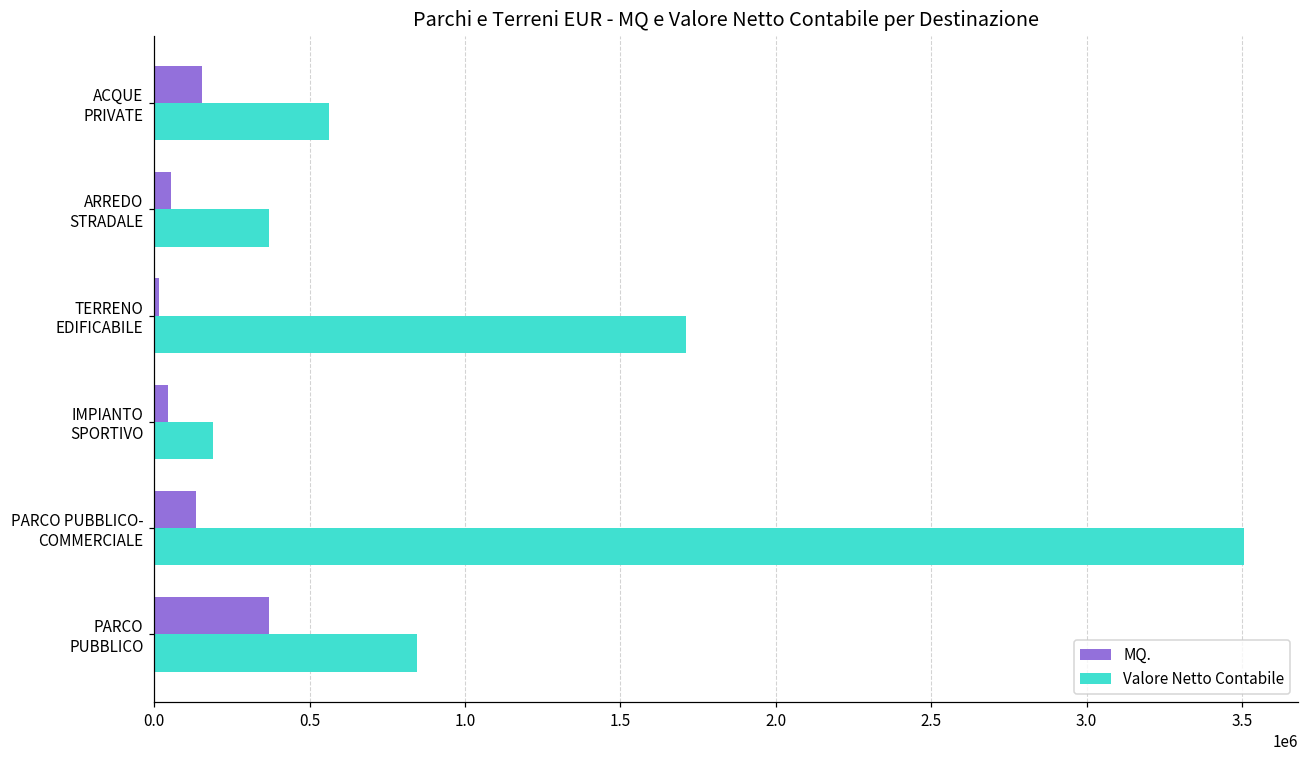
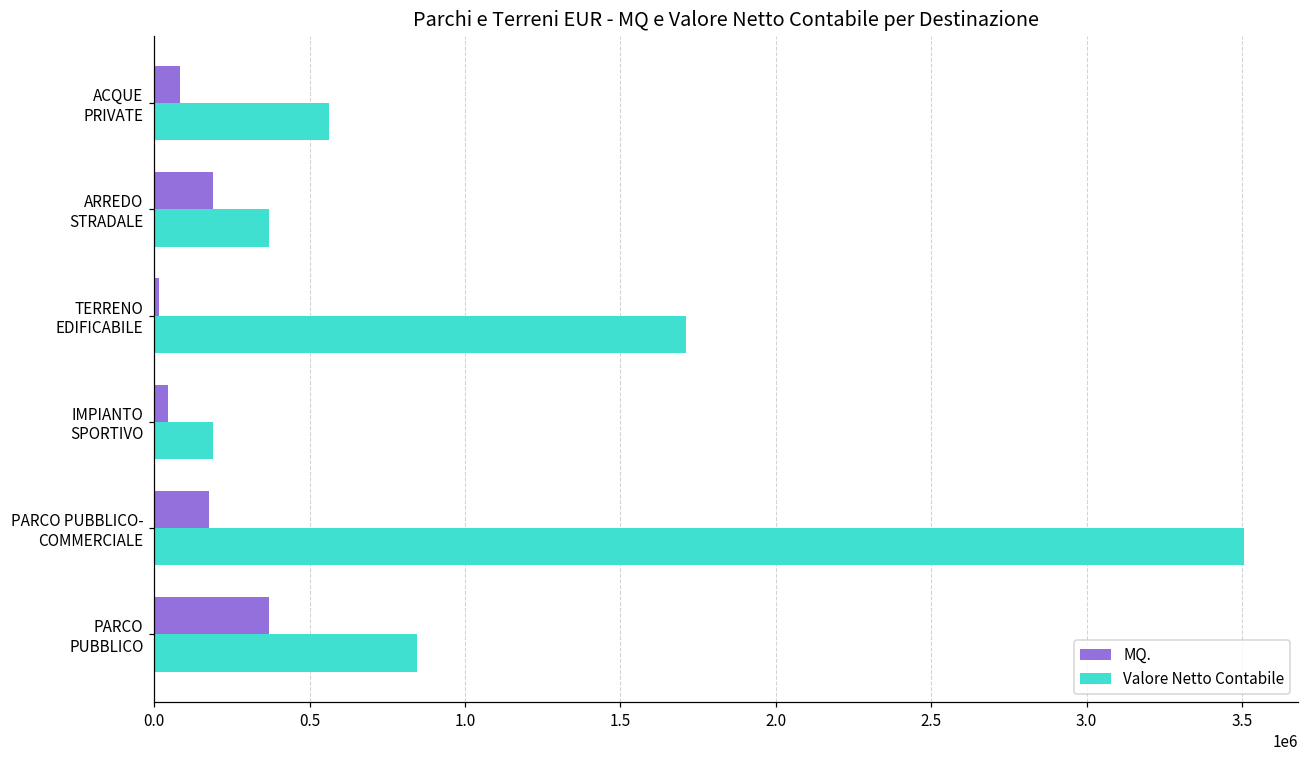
  {
    "MQ.": {
-     "ACQUE PRIVATE": 150000,
-     "ARREDO STRADALE": 50000,
+     "ACQUE PRIVATE": 80000,
+     "ARREDO STRADALE": 190000,
      "TERRENO EDIFICABILE": 20000,
      "IMPIANTO SPORTIVO": 40000,
-     "PARCO PUBBLICO- COMMERCIALE": 130000,
+     "PARCO PUBBLICO- COMMERCIALE": 180000,
      "PARCO PUBBLICO": 370000
    },
    "Valore Netto Contabile": {
      "ACQUE PRIVATE": 560000,
      "ARREDO STRADALE": 370000,
      "TERRENO EDIFICABILE": 1710000,
      "IMPIANTO SPORTIVO": 190000,
      "PARCO PUBBLICO- COMMERCIALE": 3510000,
      "PARCO PUBBLICO": 850000
    }
  }
